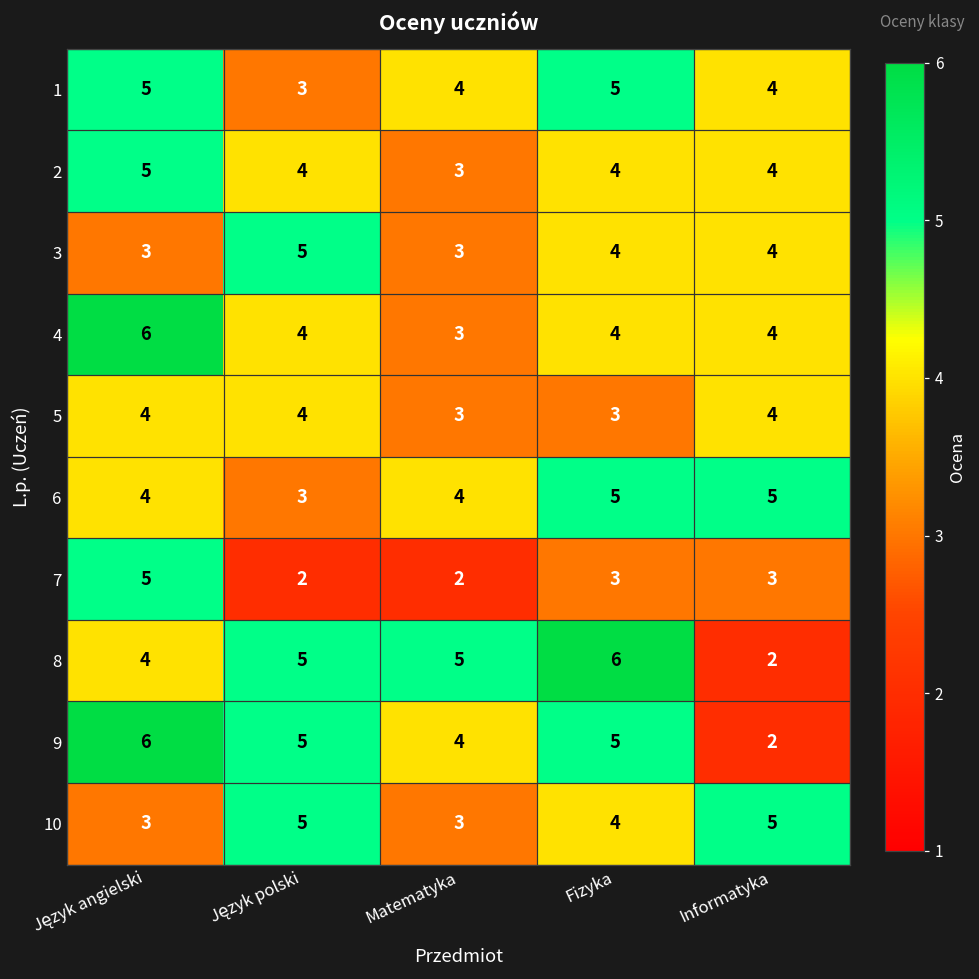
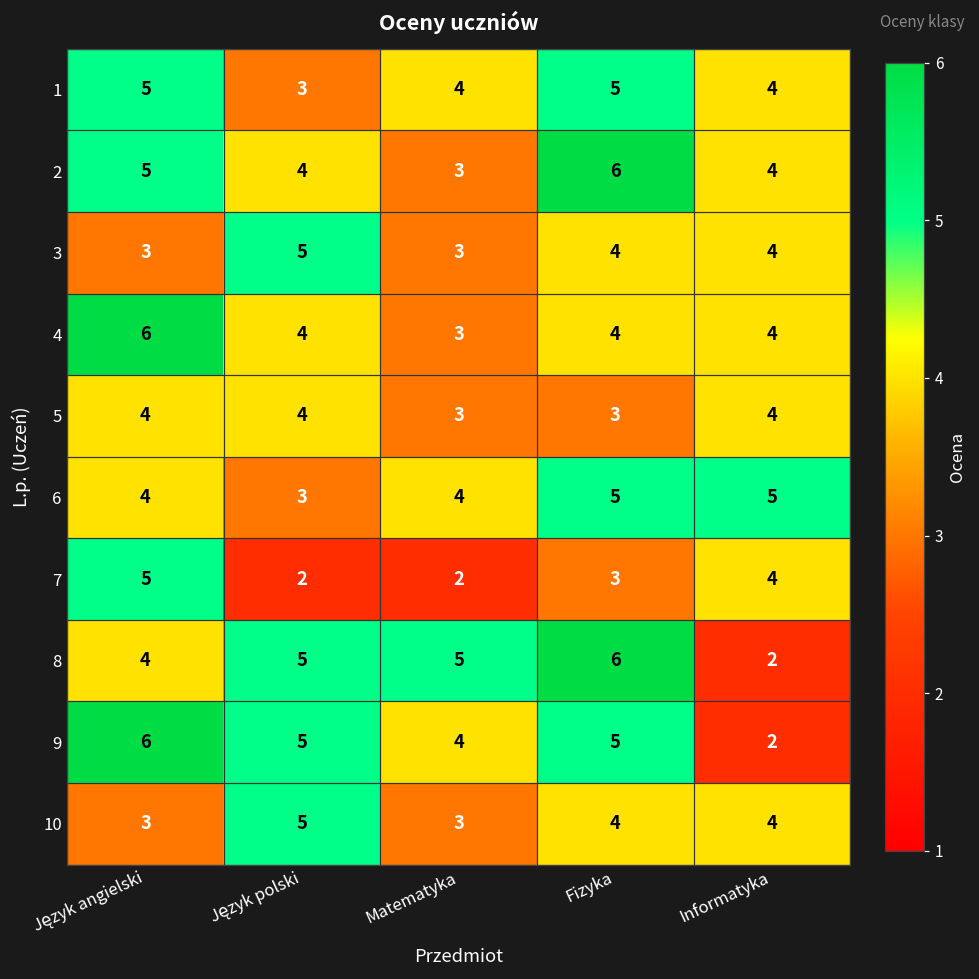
  {
    "1": {
      "Język angielski": 5,
      "Język polski": 3,
      "Matematyka": 4,
      "Fizyka": 5,
      "Informatyka": 4
    },
    "2": {
      "Język angielski": 5,
      "Język polski": 4,
      "Matematyka": 3,
-     "Fizyka": 4,
+     "Fizyka": 6,
      "Informatyka": 4
    },
    "3": {
      "Język angielski": 3,
      "Język polski": 5,
      "Matematyka": 3,
      "Fizyka": 4,
      "Informatyka": 4
    },
    "4": {
      "Język angielski": 6,
      "Język polski": 4,
      "Matematyka": 3,
      "Fizyka": 4,
      "Informatyka": 4
    },
    "5": {
      "Język angielski": 4,
      "Język polski": 4,
      "Matematyka": 3,
      "Fizyka": 3,
      "Informatyka": 4
    },
    "6": {
      "Język angielski": 4,
      "Język polski": 3,
      "Matematyka": 4,
      "Fizyka": 5,
      "Informatyka": 5
    },
    "7": {
      "Język angielski": 5,
      "Język polski": 2,
      "Matematyka": 2,
      "Fizyka": 3,
-     "Informatyka": 3
+     "Informatyka": 4
    },
    "8": {
      "Język angielski": 4,
      "Język polski": 5,
      "Matematyka": 5,
      "Fizyka": 6,
      "Informatyka": 2
    },
    "9": {
      "Język angielski": 6,
      "Język polski": 5,
      "Matematyka": 4,
      "Fizyka": 5,
      "Informatyka": 2
    },
    "10": {
      "Język angielski": 3,
      "Język polski": 5,
      "Matematyka": 3,
      "Fizyka": 4,
-     "Informatyka": 5
+     "Informatyka": 4
    }
  }
